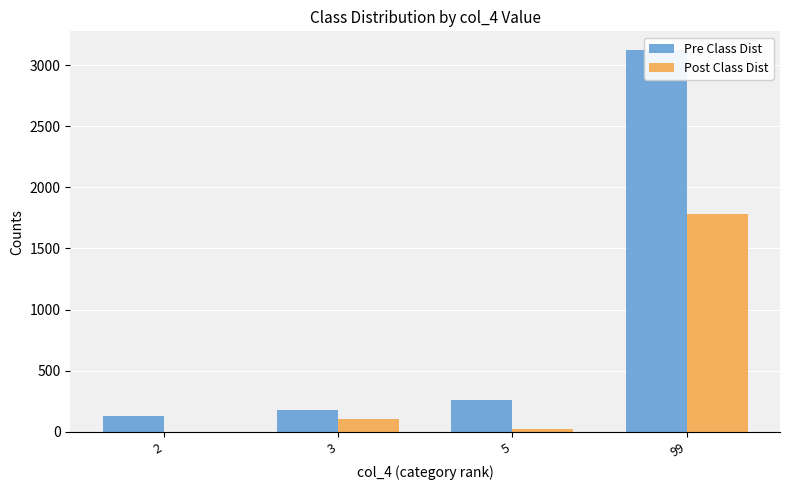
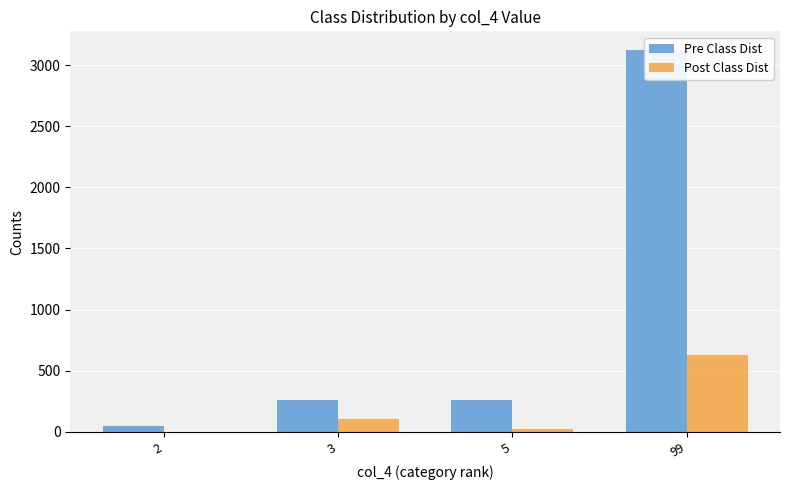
  {
    "Pre Class Dist": {
-     "2": 130,
-     "3": 180,
+     "2": 50,
+     "3": 260,
      "5": 260
    },
    "Post Class Dist": {
      "3": 100,
-     "99": 1780
+     "99": 630
    }
  }
